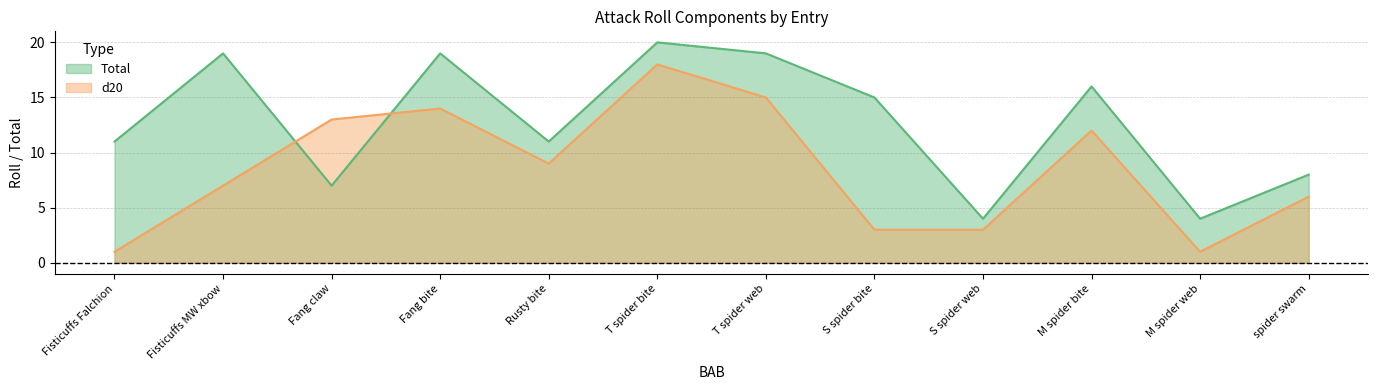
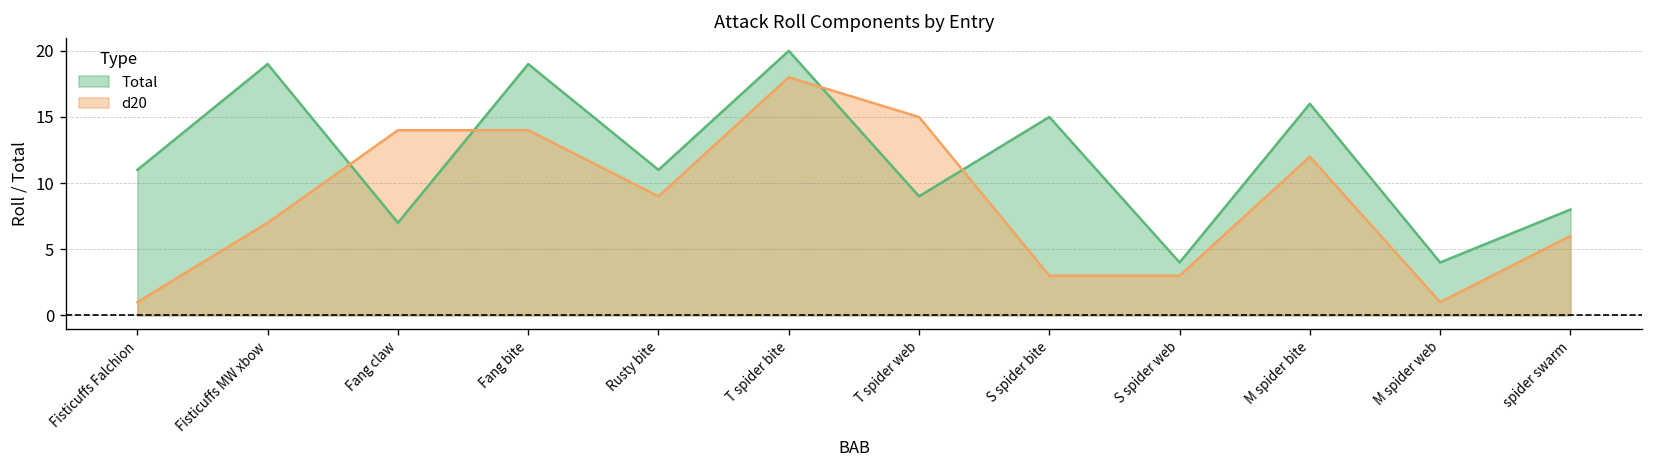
  {
    "Total": {
      "Fisticuffs Falchion": 11,
      "Fisticuffs MW xbow": 19,
      "Fang claw": 7,
      "Fang bite": 19,
      "Rusty bite": 11,
      "T spider bite": 20,
-     "T spider web": 19,
+     "T spider web": 9,
      "S spider bite": 15,
      "S spider web": 4,
      "M spider bite": 16,
      "M spider web": 4,
      "spider swarm": 8
    },
    "d20": {
      "Fisticuffs Falchion": 1,
      "Fisticuffs MW xbow": 7,
-     "Fang claw": 13,
+     "Fang claw": 14,
      "Fang bite": 14,
      "Rusty bite": 9,
      "T spider bite": 18,
      "T spider web": 15,
      "S spider bite": 3,
      "S spider web": 3,
      "M spider bite": 12,
      "M spider web": 1,
      "spider swarm": 6
    }
  }
